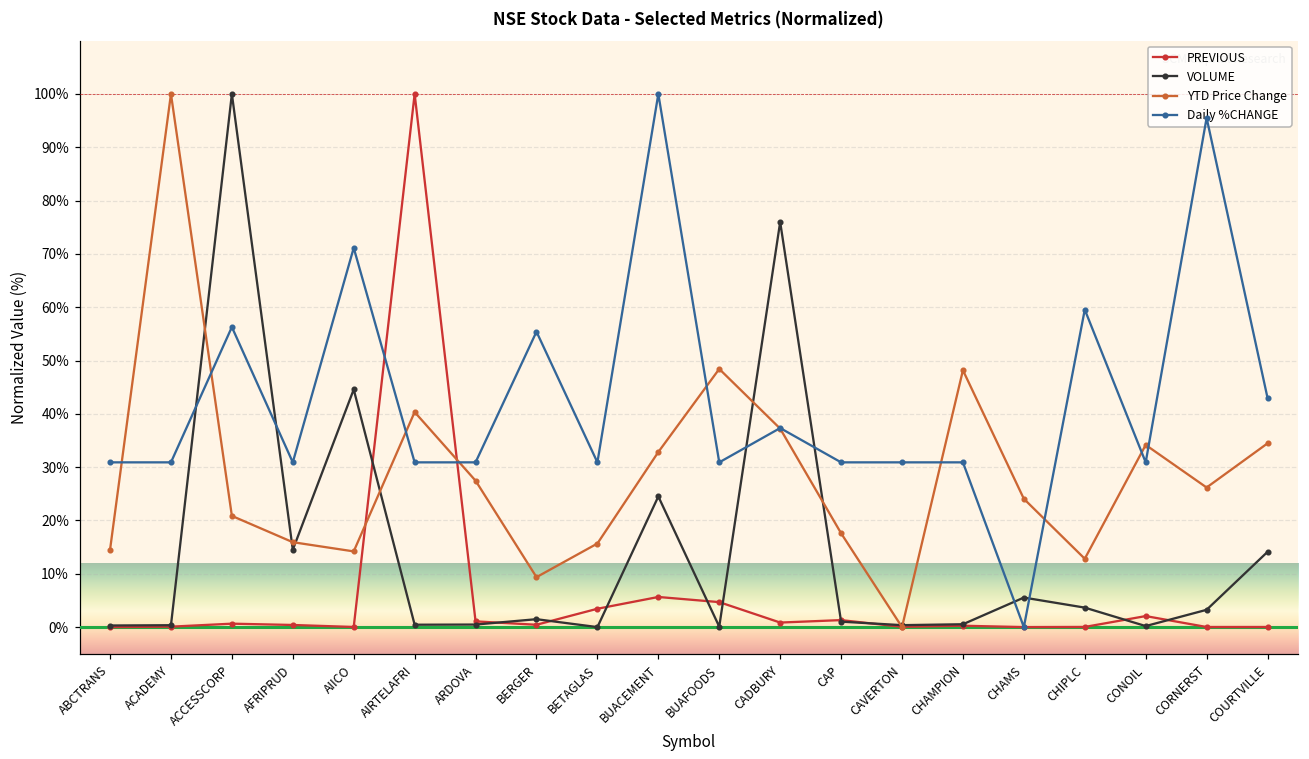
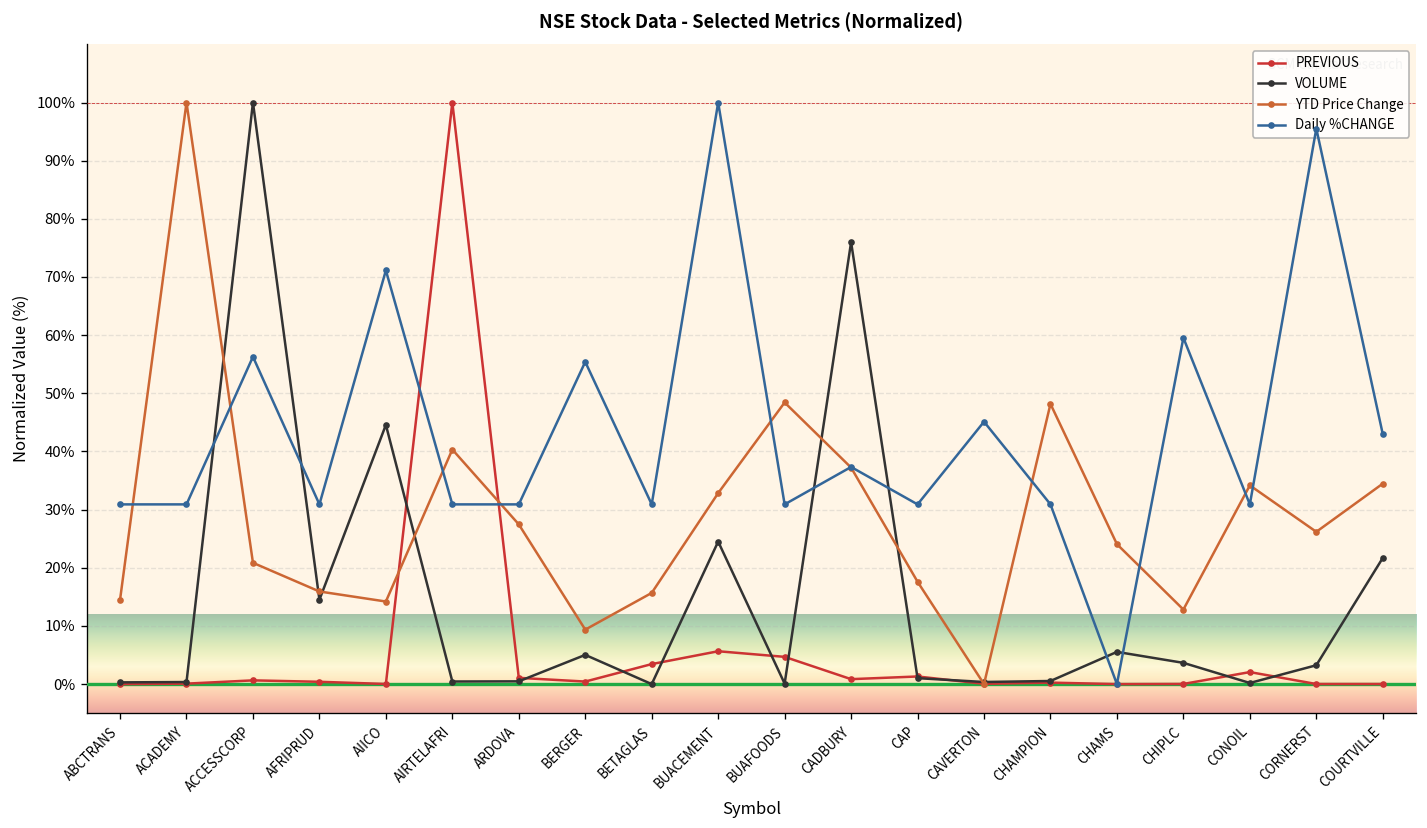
  {
    "VOLUME": {
      "ACCESSCORP": "100%",
      "AFRIPRUD": "15%",
      "AIICO": "45%",
      "AIRTELAFRI": "0%",
      "ARDOVA": "0%",
-     "BERGER": "1%",
+     "BERGER": "5%",
      "BETAGLAS": "0%",
      "BUACEMENT": "25%",
      "BUAFOODS": "0%",
      "CADBURY": "76%",
      "CHAMS": "6%",
      "CHIPLC": "4%",
      "CONOIL": "0%",
      "CORNERST": "3%",
-     "COURTVILLE": "14%"
+     "COURTVILLE": "22%"
    },
    "Daily %CHANGE": {
      "ABCTRANS": "31%",
      "ACADEMY": "31%",
      "ACCESSCORP": "56%",
      "AFRIPRUD": "31%",
      "AIICO": "71%",
      "AIRTELAFRI": "31%",
      "ARDOVA": "31%",
      "BERGER": "55%",
      "BETAGLAS": "31%",
      "BUACEMENT": "100%",
      "BUAFOODS": "31%",
      "CAP": "31%",
-     "CAVERTON": "31%",
+     "CAVERTON": "45%",
      "CHAMPION": "31%",
      "CHIPLC": "60%",
      "CONOIL": "31%",
      "COURTVILLE": "43%"
    }
  }
